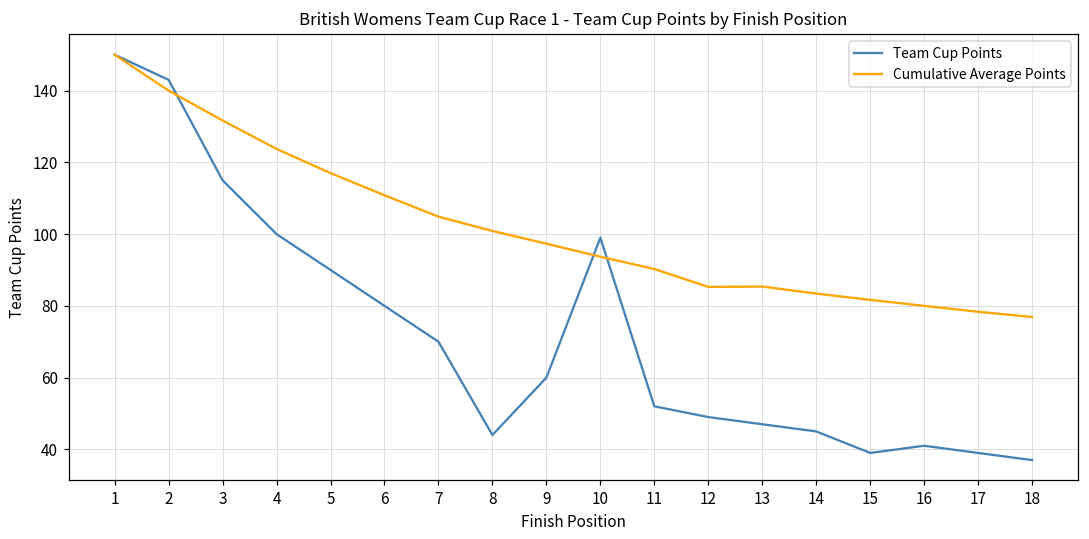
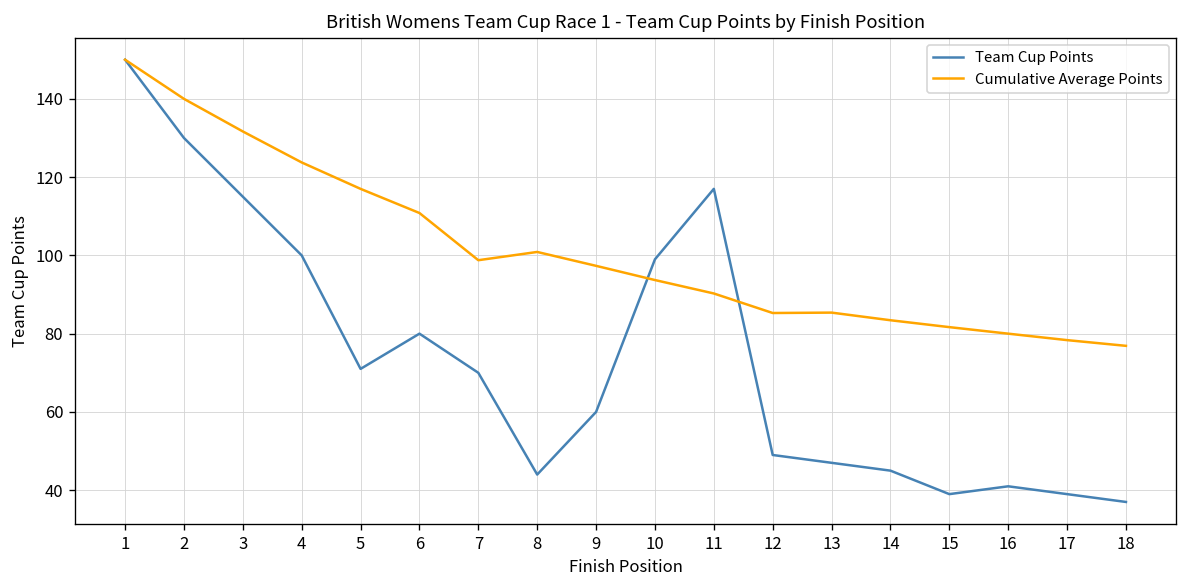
  {
    "Team Cup Points": {
-     "2": 143,
+     "2": 130,
      "3": 115,
      "4": 100,
-     "5": 90,
+     "5": 71,
      "6": 80,
      "7": 70,
      "8": 44,
      "9": 60,
      "10": 99,
-     "11": 52,
+     "11": 117,
      "12": 49,
      "13": 47,
      "14": 45,
      "15": 39,
      "16": 41,
      "17": 39,
      "18": 37
    },
    "Cumulative Average Points": {
      "2": 140,
      "3": 132,
      "4": 124,
      "5": 117,
      "6": 111,
-     "7": 105,
+     "7": 99,
      "8": 101,
      "9": 97,
      "10": 94,
      "11": 90,
      "12": 85,
      "13": 85,
      "14": 83,
      "15": 82,
      "16": 80,
      "17": 78,
      "18": 77
    }
  }
